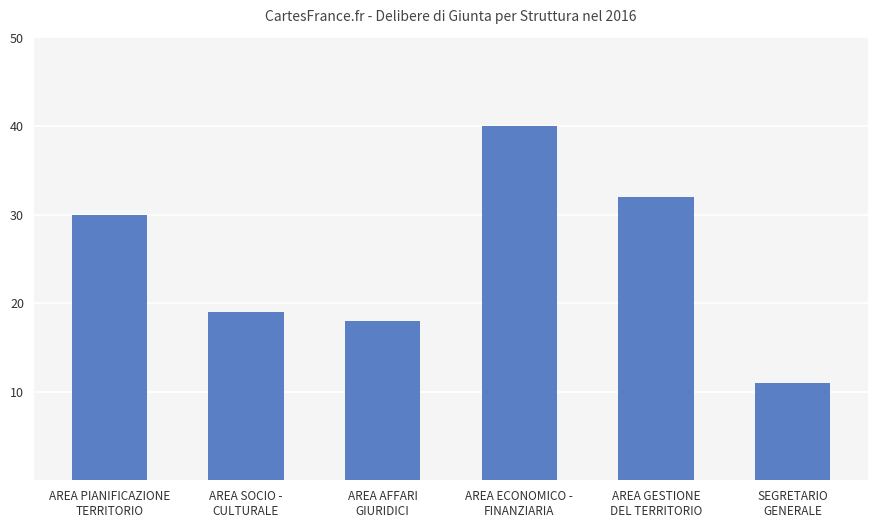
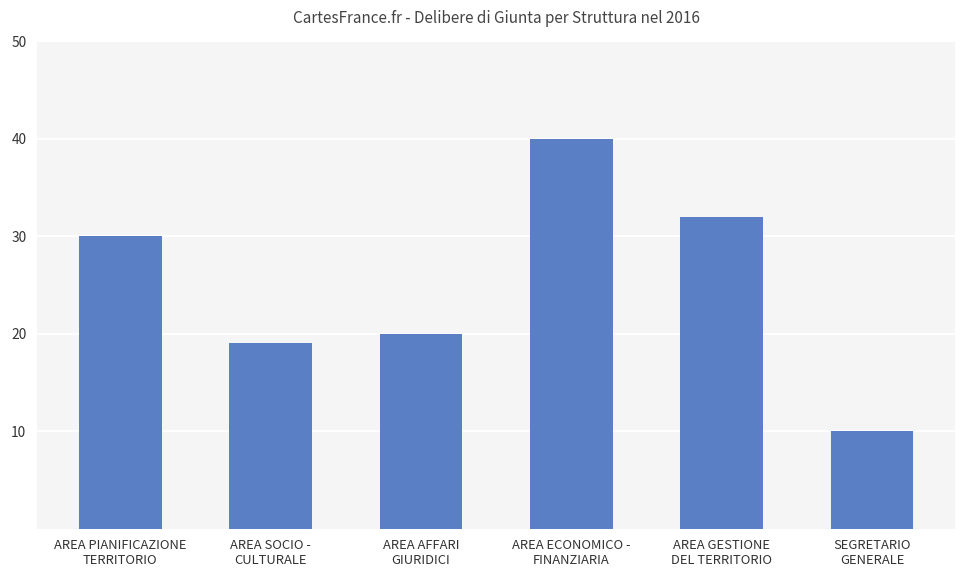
  {
    "AREA PIANIFICAZIONE TERRITORIO": 30,
    "AREA SOCIO - CULTURALE": 19,
-   "AREA AFFARI GIURIDICI": 18,
+   "AREA AFFARI GIURIDICI": 20,
    "AREA ECONOMICO - FINANZIARIA": 40,
    "AREA GESTIONE DEL TERRITORIO": 32,
-   "SEGRETARIO GENERALE": 11
+   "SEGRETARIO GENERALE": 10
  }
